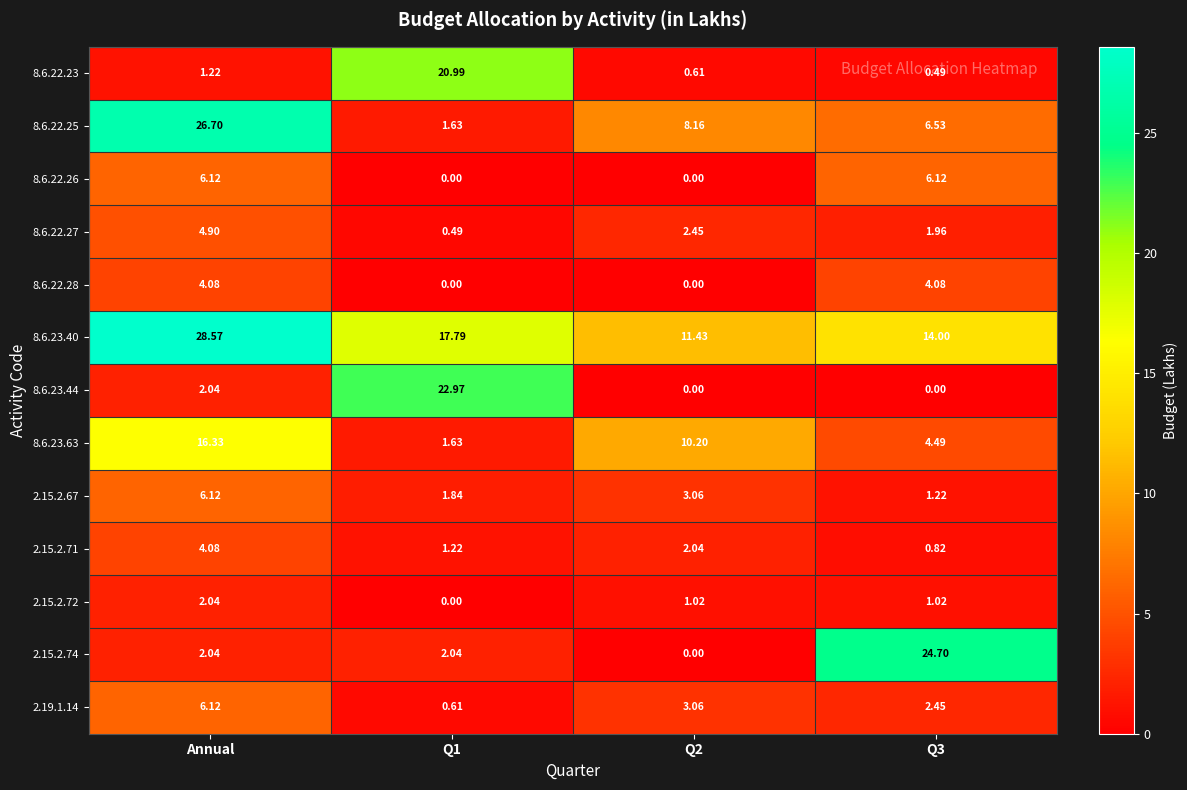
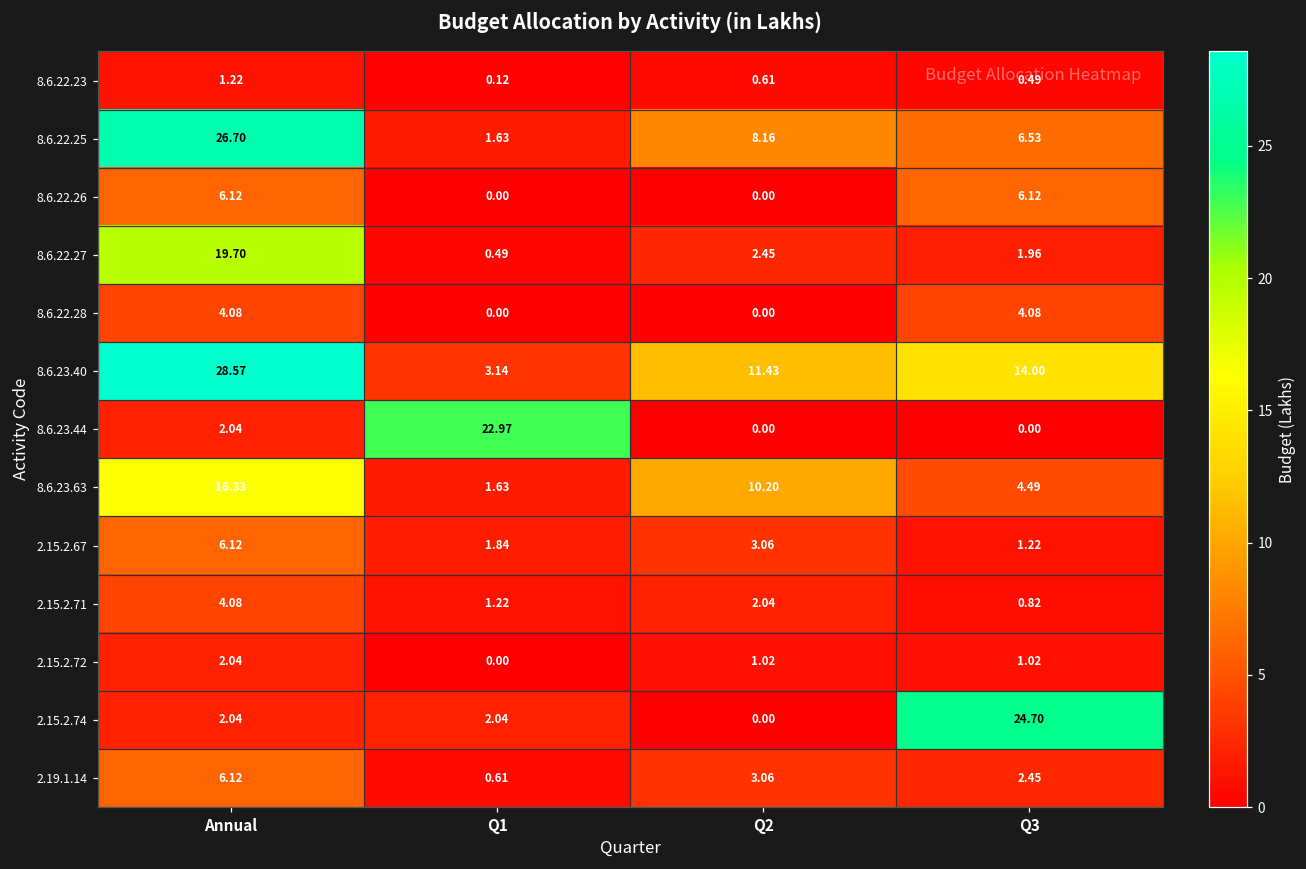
  {
    "8.6.22.23": {
      "Annual": 1.22,
-     "Q1": 20.99,
+     "Q1": 0.12,
      "Q2": 0.61
    },
    "8.6.22.25": {
      "Annual": 26.70,
      "Q1": 1.63,
      "Q2": 8.16,
      "Q3": 6.53
    },
    "8.6.22.26": {
      "Annual": 6.12,
      "Q1": 0.00,
      "Q2": 0.00,
      "Q3": 6.12
    },
    "8.6.22.27": {
-     "Annual": 4.90,
+     "Annual": 19.70,
      "Q1": 0.49,
      "Q2": 2.45,
      "Q3": 1.96
    },
    "8.6.22.28": {
      "Annual": 4.08,
      "Q1": 0.00,
      "Q2": 0.00,
      "Q3": 4.08
    },
    "8.6.23.40": {
      "Annual": 28.57,
-     "Q1": 17.79,
+     "Q1": 3.14,
      "Q2": 11.43,
      "Q3": 14.00
    },
    "8.6.23.44": {
      "Annual": 2.04,
      "Q1": 22.97,
      "Q2": 0.00,
      "Q3": 0.00
    },
    "8.6.23.63": {
      "Annual": 16.33,
      "Q1": 1.63,
      "Q2": 10.20,
      "Q3": 4.49
    },
    "2.15.2.67": {
      "Annual": 6.12,
      "Q1": 1.84,
      "Q2": 3.06,
      "Q3": 1.22
    },
    "2.15.2.71": {
      "Annual": 4.08,
      "Q1": 1.22,
      "Q2": 2.04,
      "Q3": 0.82
    },
    "2.15.2.72": {
      "Annual": 2.04,
      "Q1": 0.00,
      "Q2": 1.02,
      "Q3": 1.02
    },
    "2.15.2.74": {
      "Annual": 2.04,
      "Q1": 2.04,
      "Q2": 0.00,
      "Q3": 24.70
    },
    "2.19.1.14": {
      "Annual": 6.12,
      "Q1": 0.61,
      "Q2": 3.06,
      "Q3": 2.45
    }
  }
